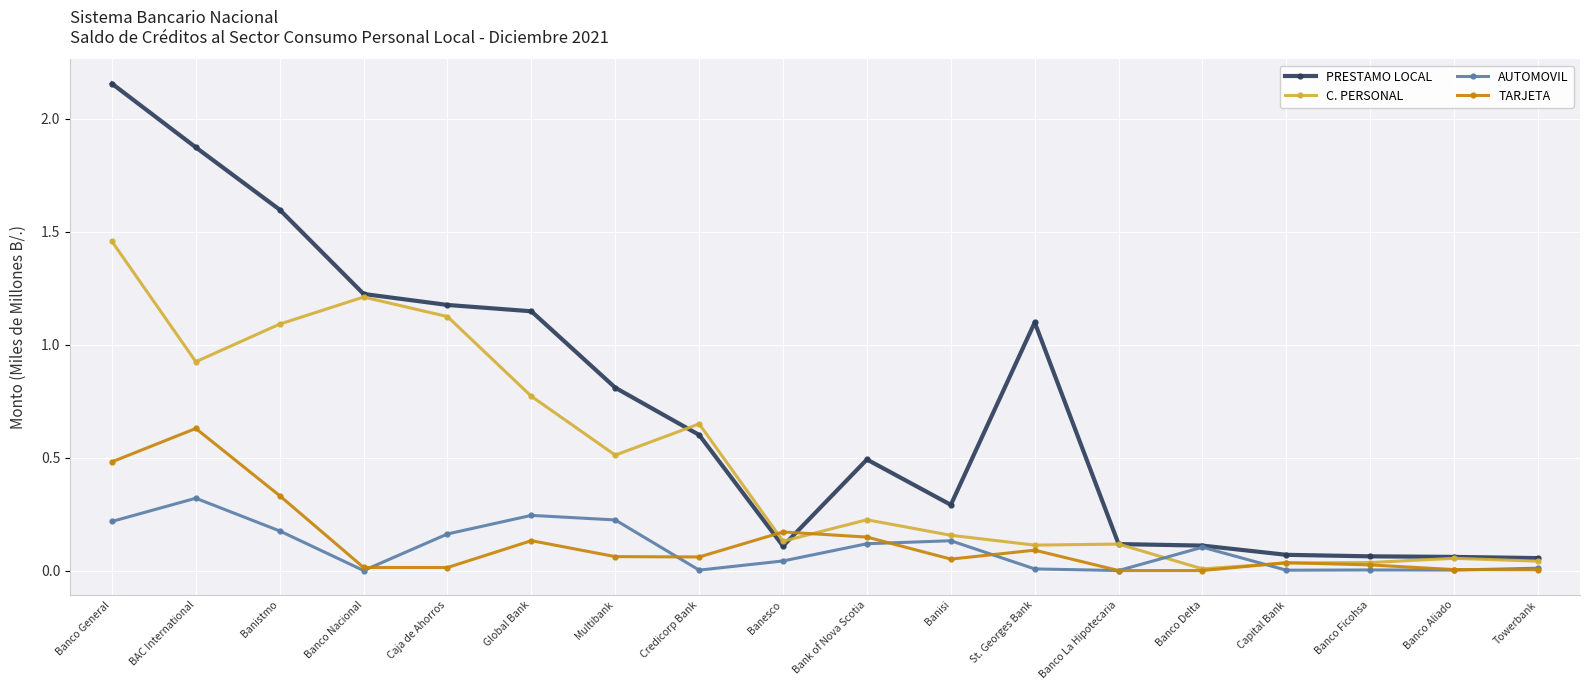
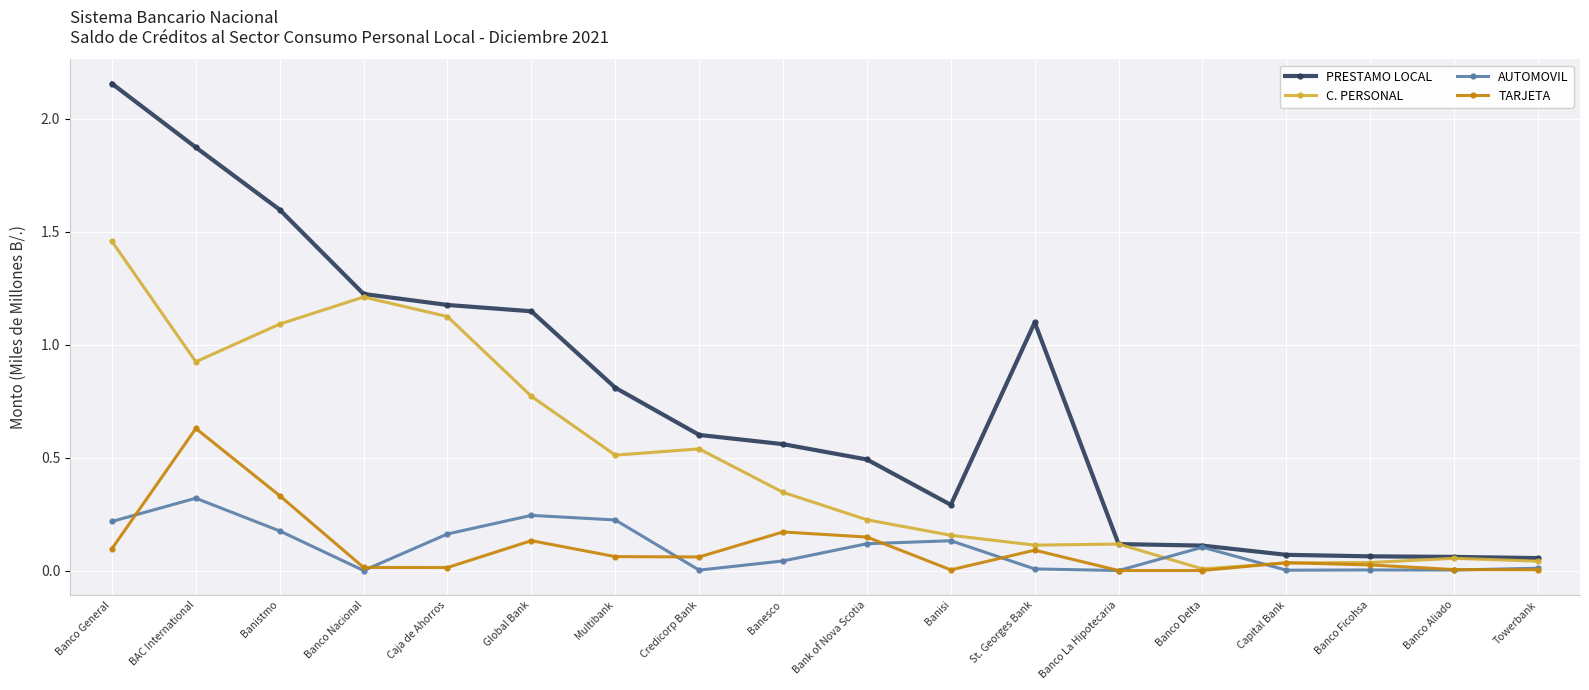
  {
    "PRESTAMO LOCAL": {
      "Banco General": 2.16,
      "BAC International": 1.87,
      "Banistmo": 1.60,
      "Banco Nacional": 1.22,
      "Caja de Ahorros": 1.18,
      "Global Bank": 1.15,
      "Multibank": 0.81,
      "Credicorp Bank": 0.60,
-     "Banesco": 0.11,
+     "Banesco": 0.56,
      "Bank of Nova Scotia": 0.49,
      "Banisi": 0.29,
      "St. Georges Bank": 1.10,
      "Capital Bank": 0.07,
      "Banco Ficohsa": 0.06,
      "Towerbank": 0.05
    },
    "C. PERSONAL": {
      "Banco General": 1.46,
      "BAC International": 0.92,
      "Banistmo": 1.09,
      "Banco Nacional": 1.21,
      "Caja de Ahorros": 1.12,
      "Global Bank": 0.77,
      "Multibank": 0.51,
-     "Credicorp Bank": 0.65,
-     "Banesco": 0.13,
+     "Credicorp Bank": 0.54,
+     "Banesco": 0.35,
      "Bank of Nova Scotia": 0.22,
      "Banisi": 0.16,
      "St. Georges Bank": 0.11,
      "Towerbank": 0.04
    },
    "AUTOMOVIL": {
      "Banco General": 0.22,
      "BAC International": 0.32,
      "Banistmo": 0.18,
      "Banco Nacional": 0.00,
      "Caja de Ahorros": 0.16,
      "Global Bank": 0.24,
      "Multibank": 0.22,
      "Credicorp Bank": 0.00,
      "Banesco": 0.04,
      "Bank of Nova Scotia": 0.12,
      "Banisi": 0.13,
      "St. Georges Bank": 0.01,
      "Capital Bank": 0.00,
      "Banco Ficohsa": 0.00
    },
    "TARJETA": {
-     "Banco General": 0.48,
+     "Banco General": 0.10,
      "BAC International": 0.63,
      "Banistmo": 0.33,
      "Banco Nacional": 0.01,
      "Caja de Ahorros": 0.01,
      "Global Bank": 0.13,
      "Multibank": 0.06,
      "Credicorp Bank": 0.06,
      "Banesco": 0.17,
      "Bank of Nova Scotia": 0.15,
-     "Banisi": 0.05,
+     "Banisi": 0.00,
      "St. Georges Bank": 0.09
    }
  }
